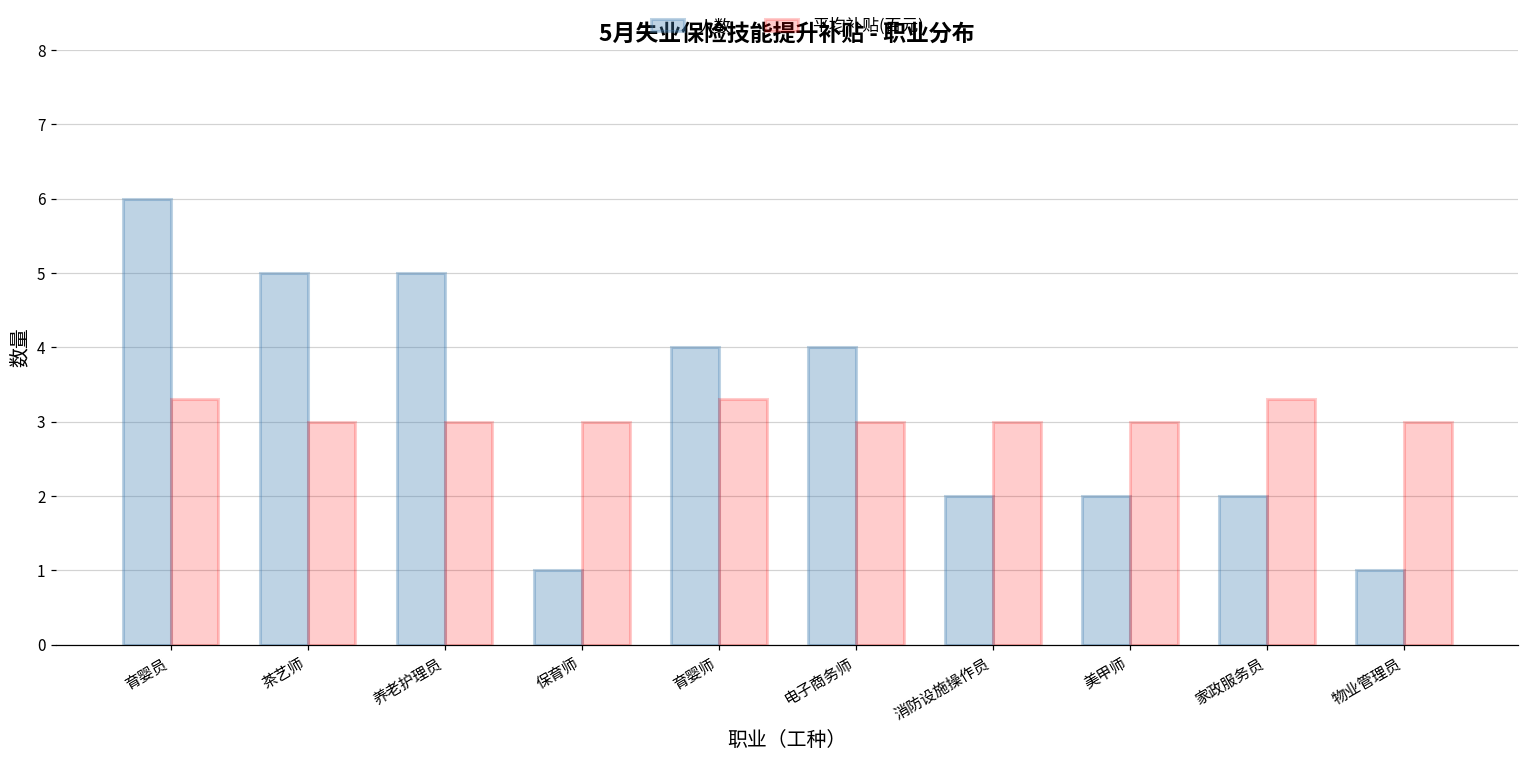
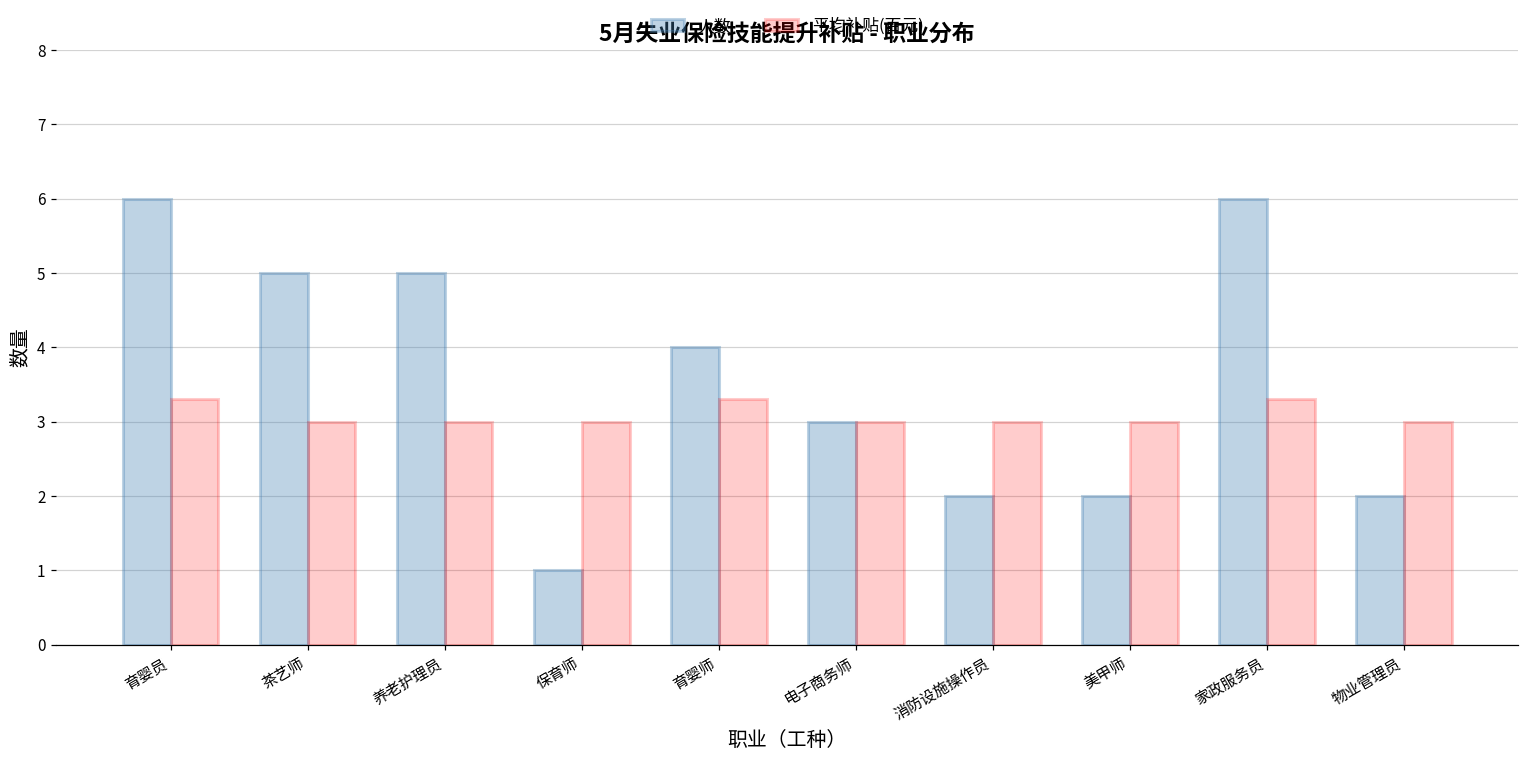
  {
    "人数": {
      "育婴员": 6,
      "茶艺师": 5,
      "养老护理员": 5,
      "保育师": 1,
      "育婴师": 4,
-     "电子商务师": 4,
+     "电子商务师": 3,
      "消防设施操作员": 2,
      "美甲师": 2,
-     "家政服务员": 2,
-     "物业管理员": 1
+     "家政服务员": 6,
+     "物业管理员": 2
    },
    "平均补贴(百元)": {
      "育婴员": 3.3,
      "茶艺师": 3,
      "养老护理员": 3,
      "保育师": 3,
      "育婴师": 3.3,
      "电子商务师": 3,
      "消防设施操作员": 3,
      "美甲师": 3,
      "家政服务员": 3.3,
      "物业管理员": 3
    }
  }
